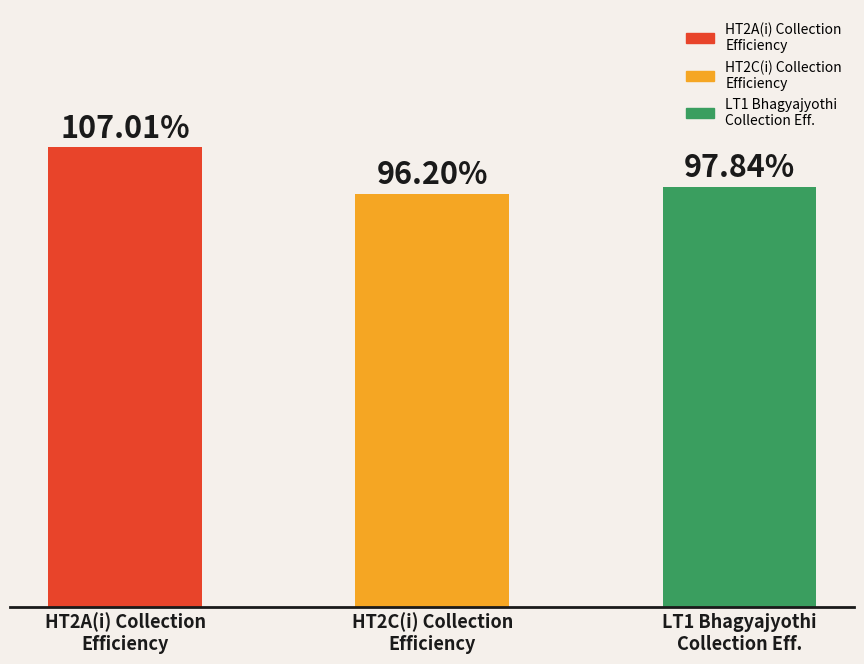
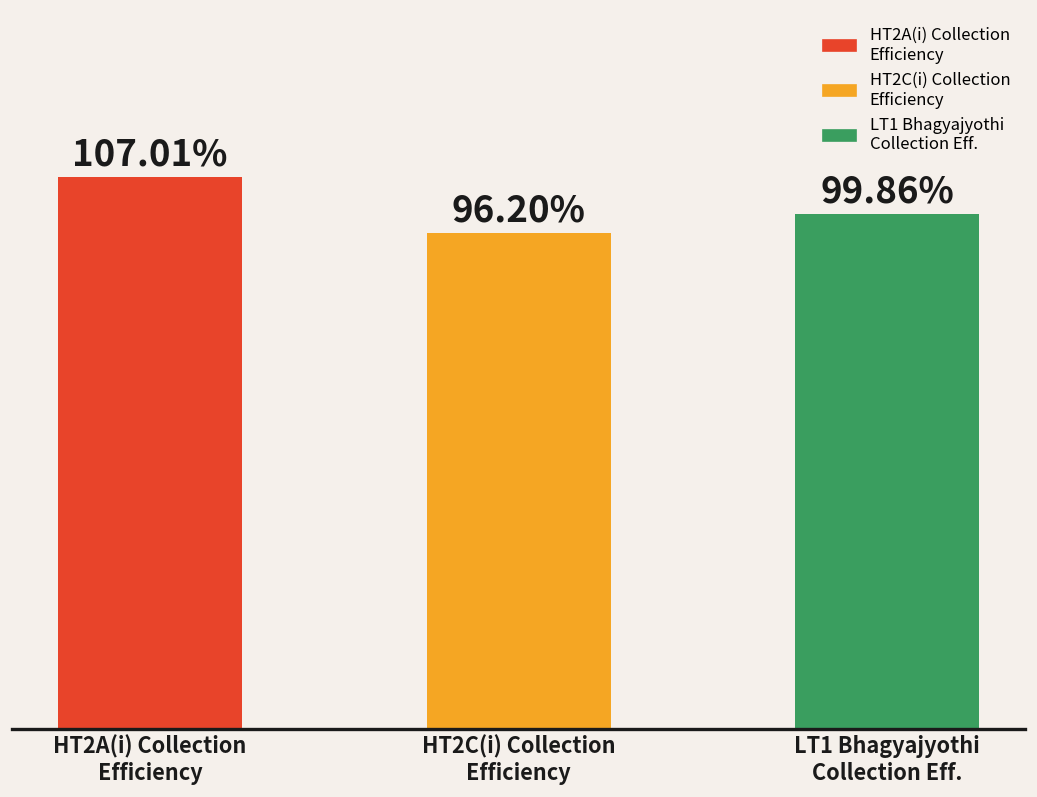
  {
    "HT2A(i) Collection Efficiency": "107.01%",
    "HT2C(i) Collection Efficiency": "96.20%",
-   "LT1 Bhagyajyothi Collection Eff.": "97.84%"
+   "LT1 Bhagyajyothi Collection Eff.": "99.86%"
  }
